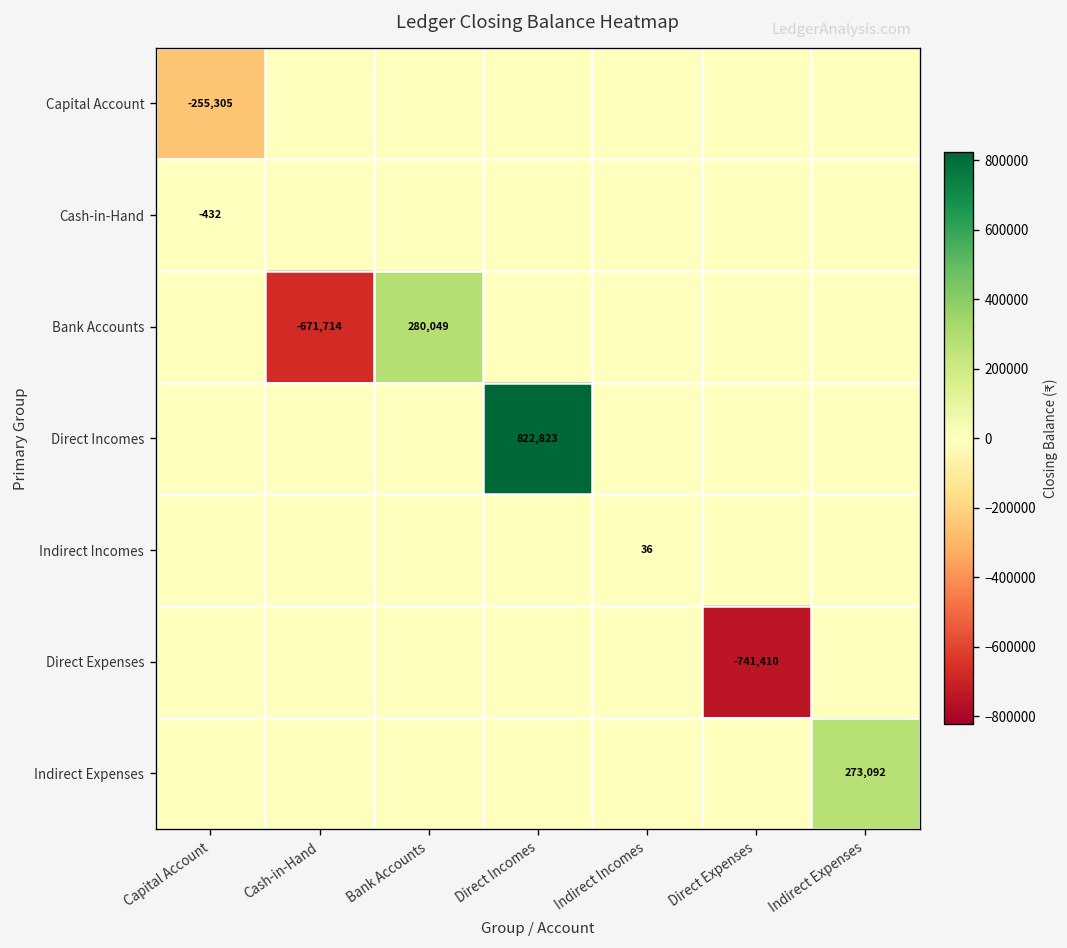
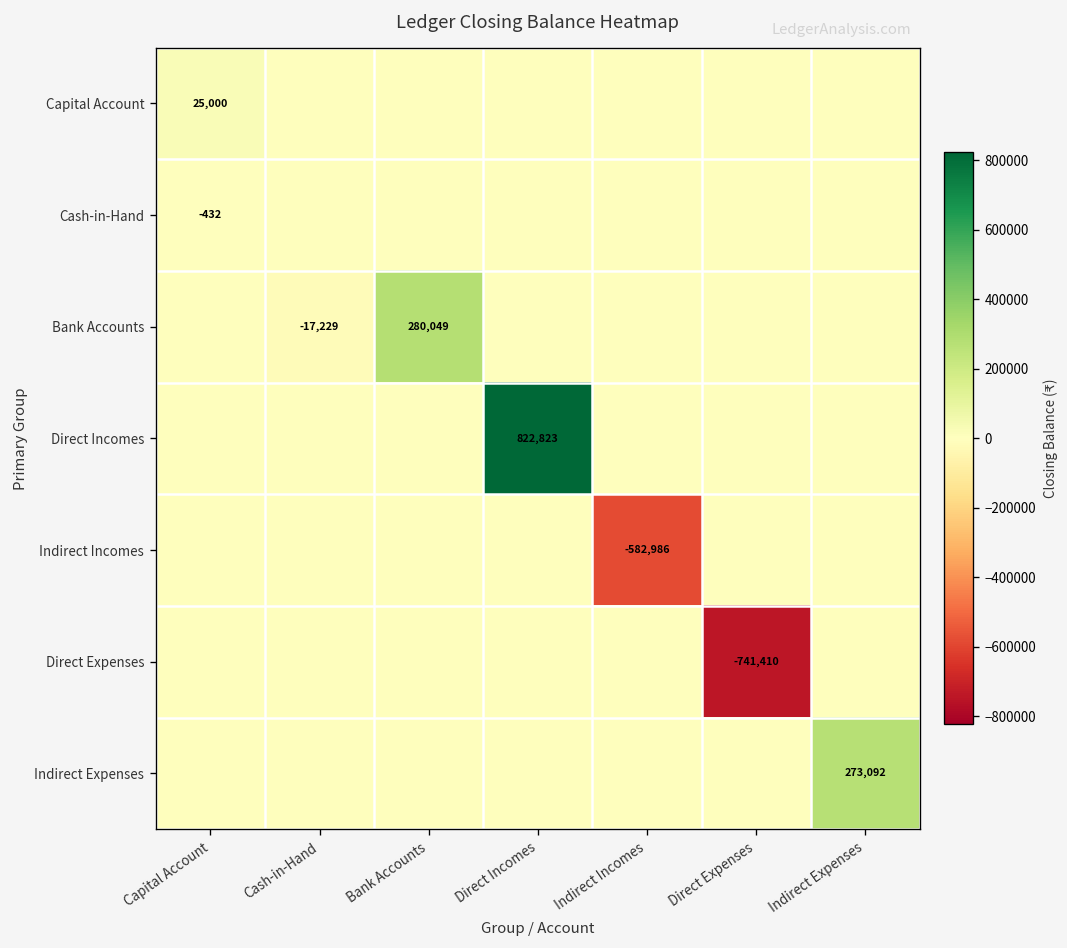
  {
    "Capital Account": {
-     "Capital Account": "-255,305"
+     "Capital Account": "25,000"
    },
    "Cash-in-Hand": {
      "Capital Account": "-432"
    },
    "Bank Accounts": {
-     "Cash-in-Hand": "-671,714",
+     "Cash-in-Hand": "-17,229",
      "Bank Accounts": "280,049"
    },
    "Direct Incomes": {
      "Direct Incomes": "822,823"
    },
    "Indirect Incomes": {
-     "Indirect Incomes": "36"
+     "Indirect Incomes": "-582,986"
    },
    "Direct Expenses": {
      "Direct Expenses": "-741,410"
    },
    "Indirect Expenses": {
      "Indirect Expenses": "273,092"
    }
  }
